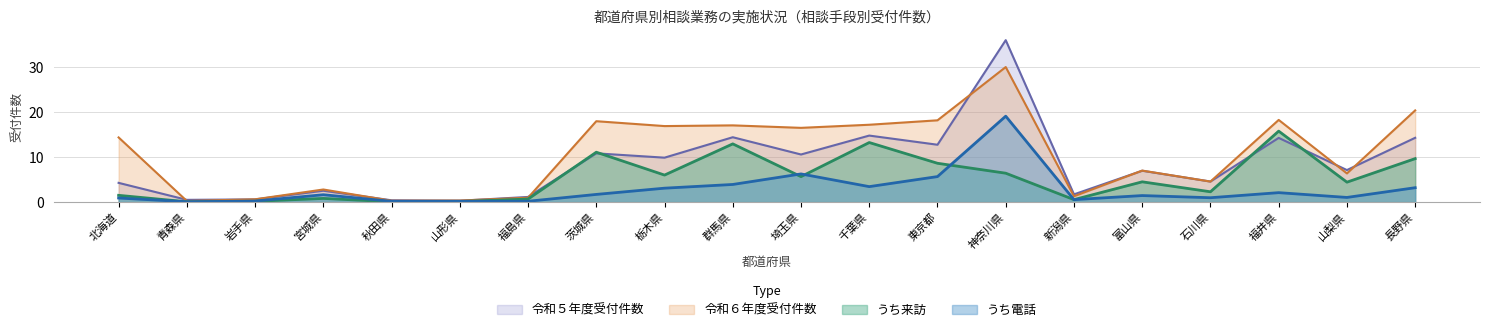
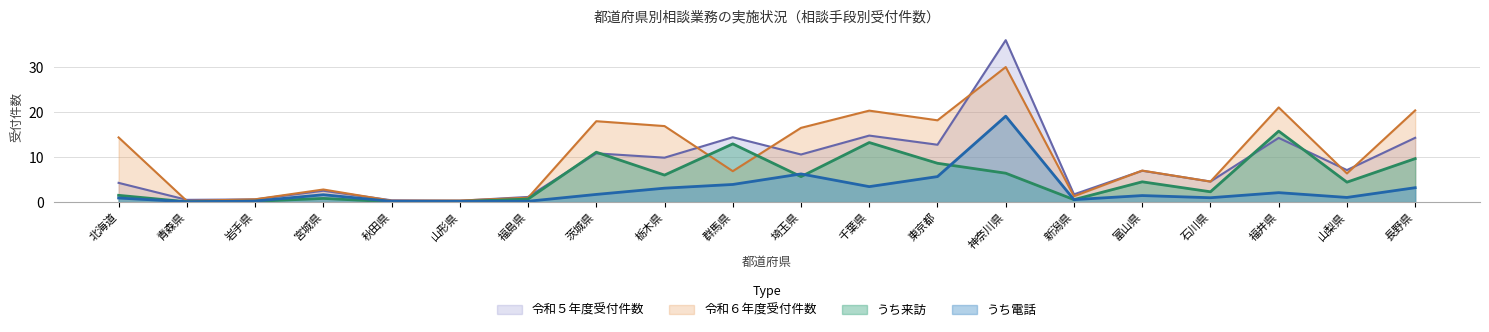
  {
    "令和６年度受付件数": {
      "北海道": 14,
      "茨城県": 18,
      "栃木県": 17,
-     "群馬県": 17,
+     "群馬県": 7,
      "埼玉県": 17,
-     "千葉県": 17,
+     "千葉県": 20,
      "東京都": 18,
      "神奈川県": 30,
-     "福井県": 18,
+     "福井県": 21,
      "山梨県": 6,
      "長野県": 20
    }
  }
